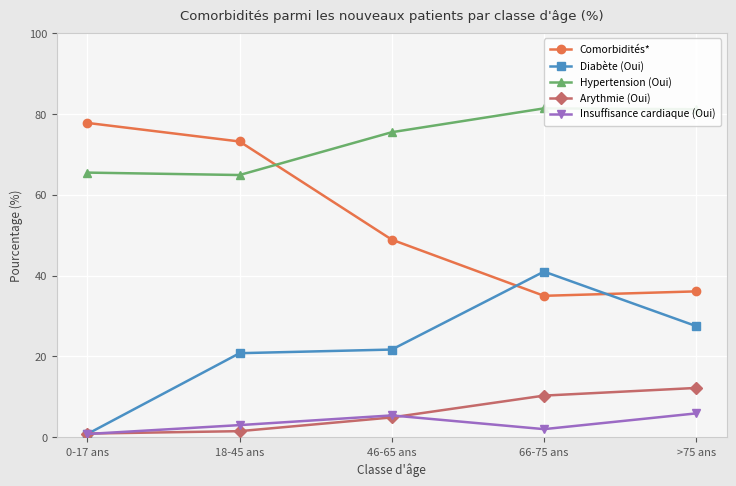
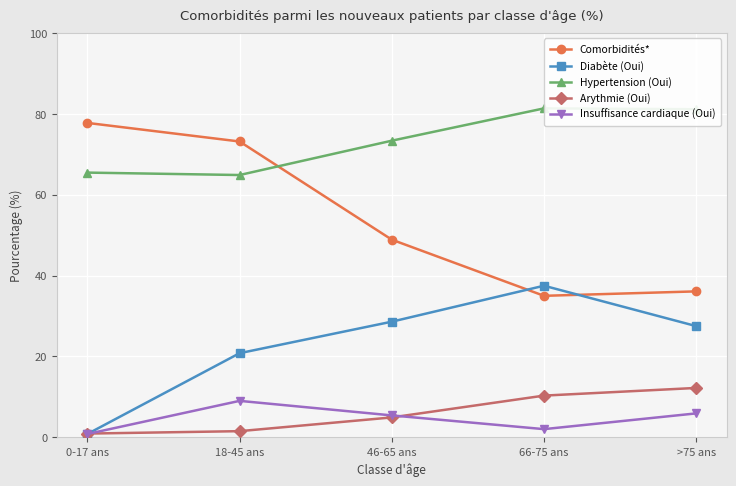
  {
    "Diabète (Oui)": {
      "18-45 ans": 21,
-     "46-65 ans": 22,
-     "66-75 ans": 41,
+     "46-65 ans": 29,
+     "66-75 ans": 38,
      ">75 ans": 28
    },
    "Hypertension (Oui)": {
      "0-17 ans": 66,
      "18-45 ans": 65,
-     "46-65 ans": 76,
+     "46-65 ans": 73,
      "66-75 ans": 81
    },
    "Insuffisance cardiaque (Oui)": {
-     "18-45 ans": 3,
+     "18-45 ans": 9,
      "66-75 ans": 2,
      ">75 ans": 6
    }
  }
